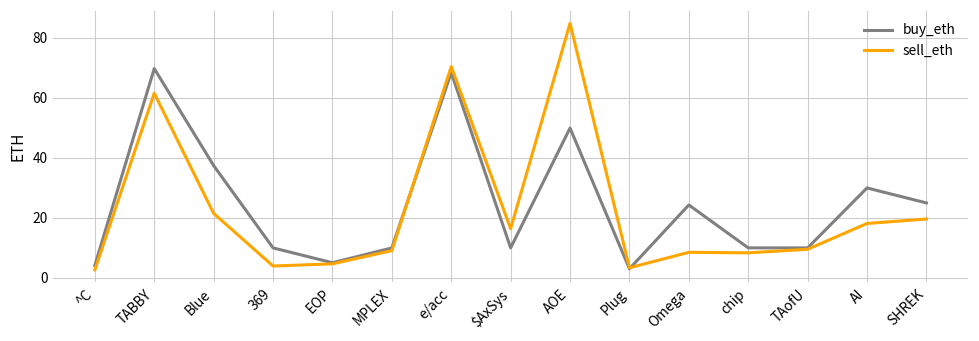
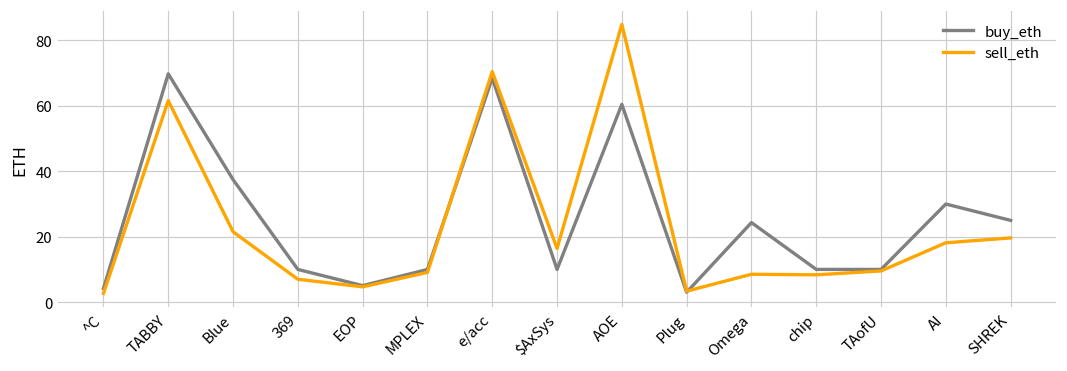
  {
    "buy_eth": {
      "^C": 4,
      "TABBY": 70,
      "Blue": 37,
      "369": 10,
      "e/acc": 68,
      "$AxSys": 10,
-     "AOE": 50,
+     "AOE": 60,
      "Omega": 24,
      "chip": 10,
      "AI": 30,
      "SHREK": 25
    },
    "sell_eth": {
      "^C": 3,
      "TABBY": 62,
      "Blue": 21,
-     "369": 4,
+     "369": 7,
      "e/acc": 70,
      "$AxSys": 16,
      "AOE": 85,
      "Omega": 8,
      "chip": 8,
      "AI": 18,
      "SHREK": 20
    }
  }
